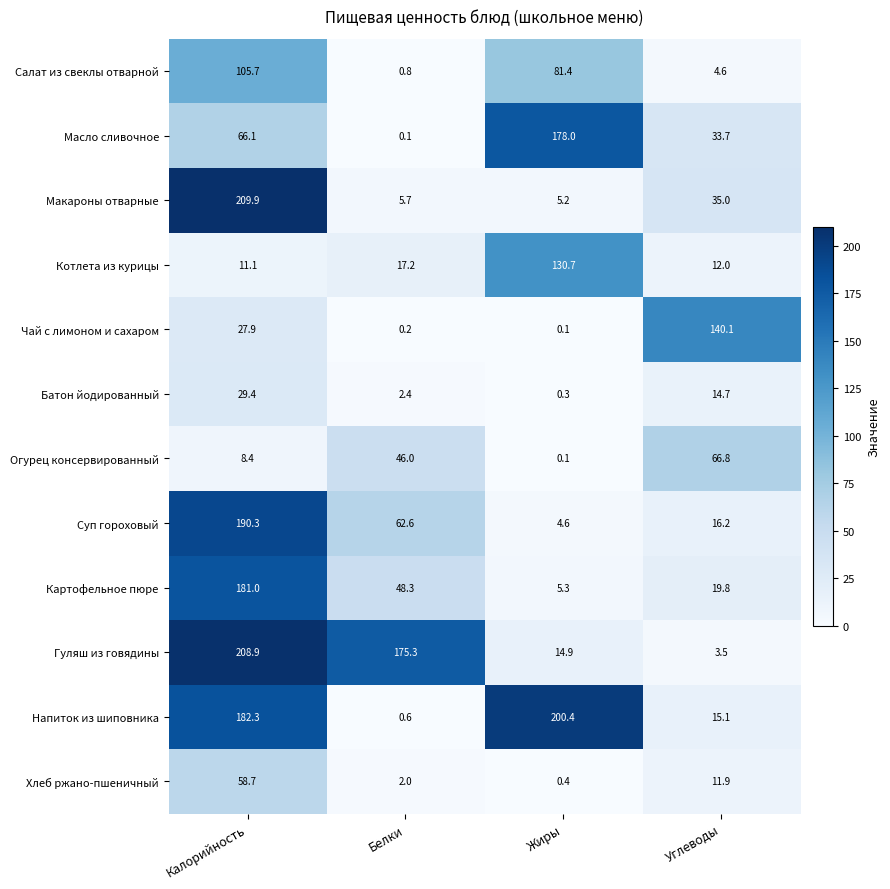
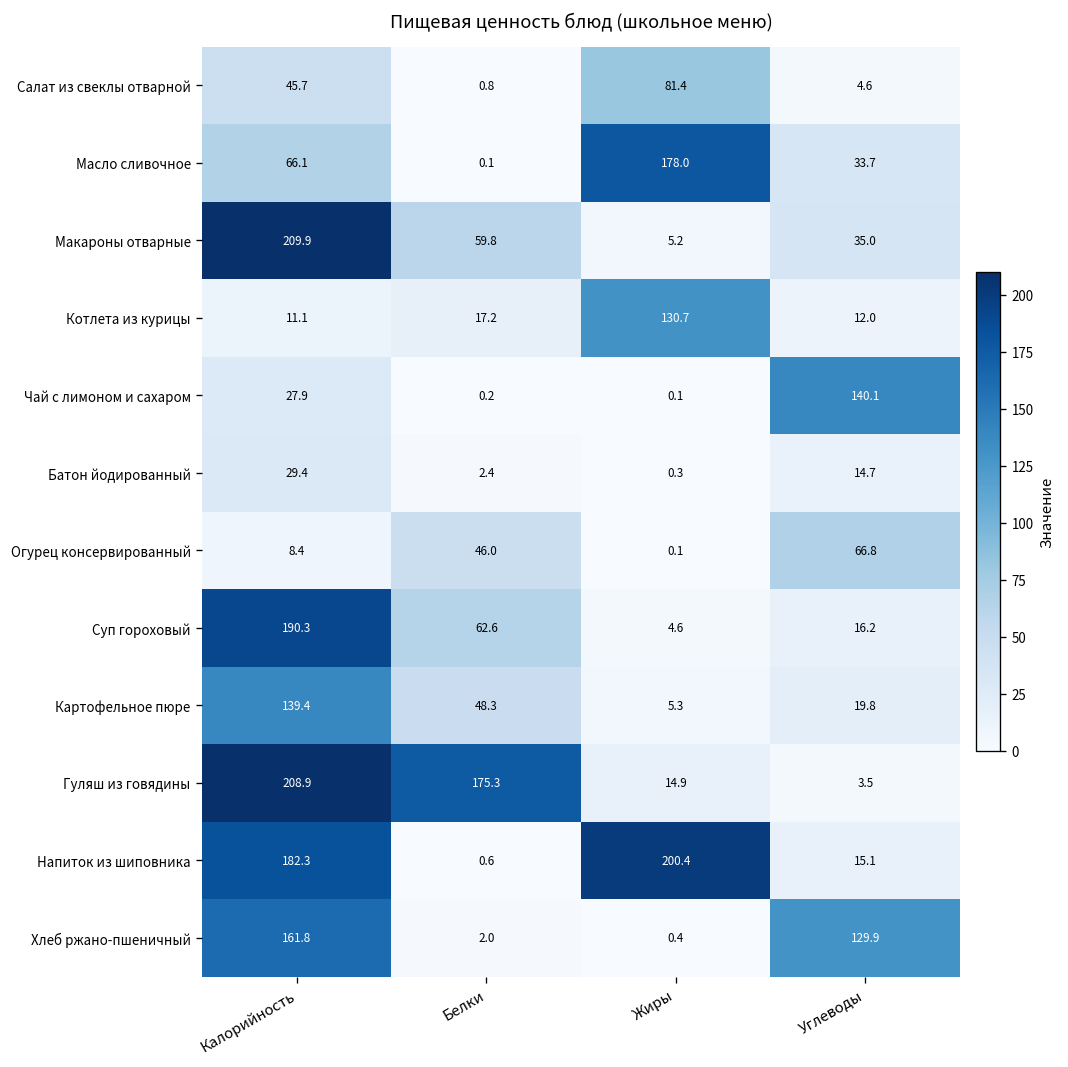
  {
    "Салат из свеклы отварной": {
-     "Калорийность": 105.7,
+     "Калорийность": 45.7,
      "Белки": 0.8,
      "Жиры": 81.4,
      "Углеводы": 4.6
    },
    "Масло сливочное": {
      "Калорийность": 66.1,
      "Белки": 0.1,
      "Жиры": 178.0,
      "Углеводы": 33.7
    },
    "Макароны отварные": {
      "Калорийность": 209.9,
-     "Белки": 5.7,
+     "Белки": 59.8,
      "Жиры": 5.2,
      "Углеводы": 35.0
    },
    "Котлета из курицы": {
      "Калорийность": 11.1,
      "Белки": 17.2,
      "Жиры": 130.7,
      "Углеводы": 12.0
    },
    "Чай с лимоном и сахаром": {
      "Калорийность": 27.9,
      "Белки": 0.2,
      "Жиры": 0.1,
      "Углеводы": 140.1
    },
    "Батон йодированный": {
      "Калорийность": 29.4,
      "Белки": 2.4,
      "Жиры": 0.3,
      "Углеводы": 14.7
    },
    "Огурец консервированный": {
      "Калорийность": 8.4,
      "Белки": 46.0,
      "Жиры": 0.1,
      "Углеводы": 66.8
    },
    "Суп гороховый": {
      "Калорийность": 190.3,
      "Белки": 62.6,
      "Жиры": 4.6,
      "Углеводы": 16.2
    },
    "Картофельное пюре": {
-     "Калорийность": 181.0,
+     "Калорийность": 139.4,
      "Белки": 48.3,
      "Жиры": 5.3,
      "Углеводы": 19.8
    },
    "Гуляш из говядины": {
      "Калорийность": 208.9,
      "Белки": 175.3,
      "Жиры": 14.9,
      "Углеводы": 3.5
    },
    "Напиток из шиповника": {
      "Калорийность": 182.3,
      "Белки": 0.6,
      "Жиры": 200.4,
      "Углеводы": 15.1
    },
    "Хлеб ржано-пшеничный": {
-     "Калорийность": 58.7,
+     "Калорийность": 161.8,
      "Белки": 2.0,
      "Жиры": 0.4,
-     "Углеводы": 11.9
+     "Углеводы": 129.9
    }
  }
